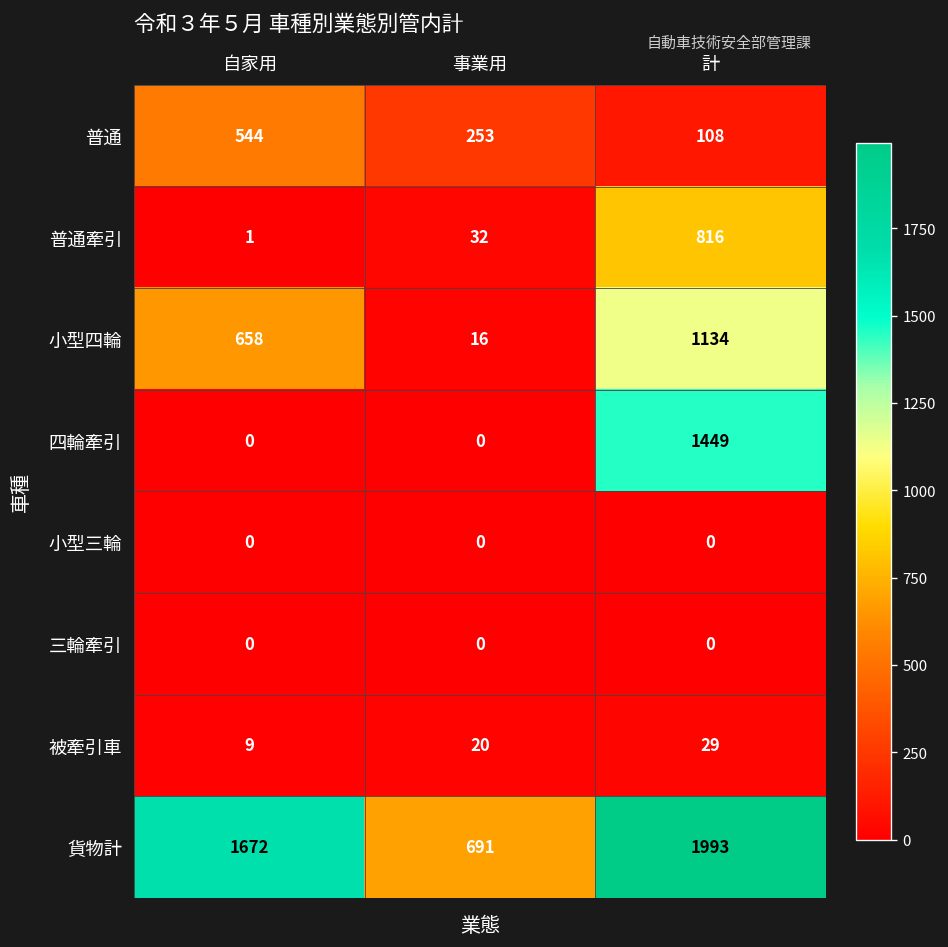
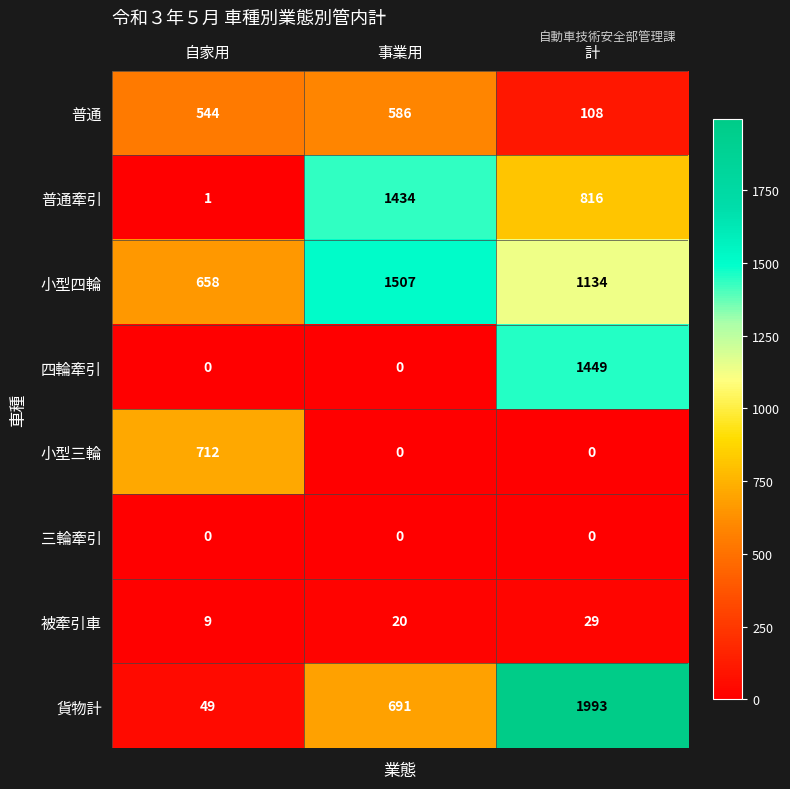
  {
    "普通": {
      "自家用": 544,
-     "事業用": 253,
+     "事業用": 586,
      "計": 108
    },
    "普通牽引": {
      "自家用": 1,
-     "事業用": 32,
+     "事業用": 1434,
      "計": 816
    },
    "小型四輪": {
      "自家用": 658,
-     "事業用": 16,
+     "事業用": 1507,
      "計": 1134
    },
    "四輪牽引": {
      "自家用": 0,
      "事業用": 0,
      "計": 1449
    },
    "小型三輪": {
-     "自家用": 0,
+     "自家用": 712,
      "事業用": 0,
      "計": 0
    },
    "三輪牽引": {
      "自家用": 0,
      "事業用": 0,
      "計": 0
    },
    "被牽引車": {
      "自家用": 9,
      "事業用": 20,
      "計": 29
    },
    "貨物計": {
-     "自家用": 1672,
+     "自家用": 49,
      "事業用": 691,
      "計": 1993
    }
  }
